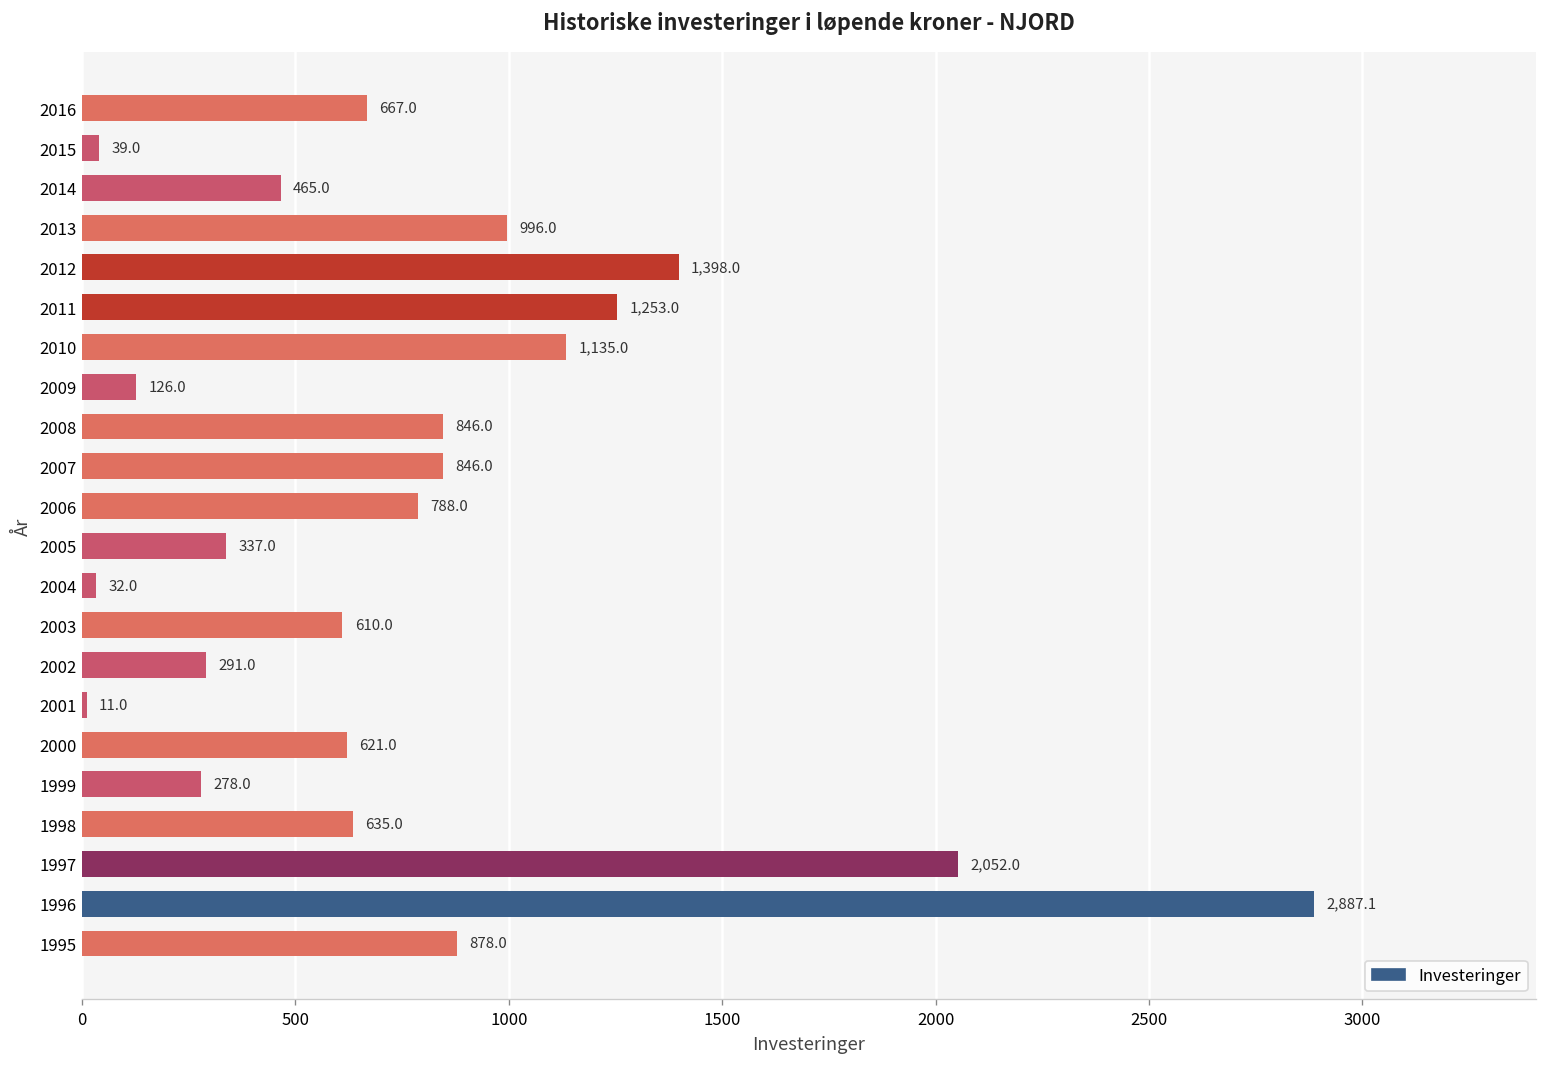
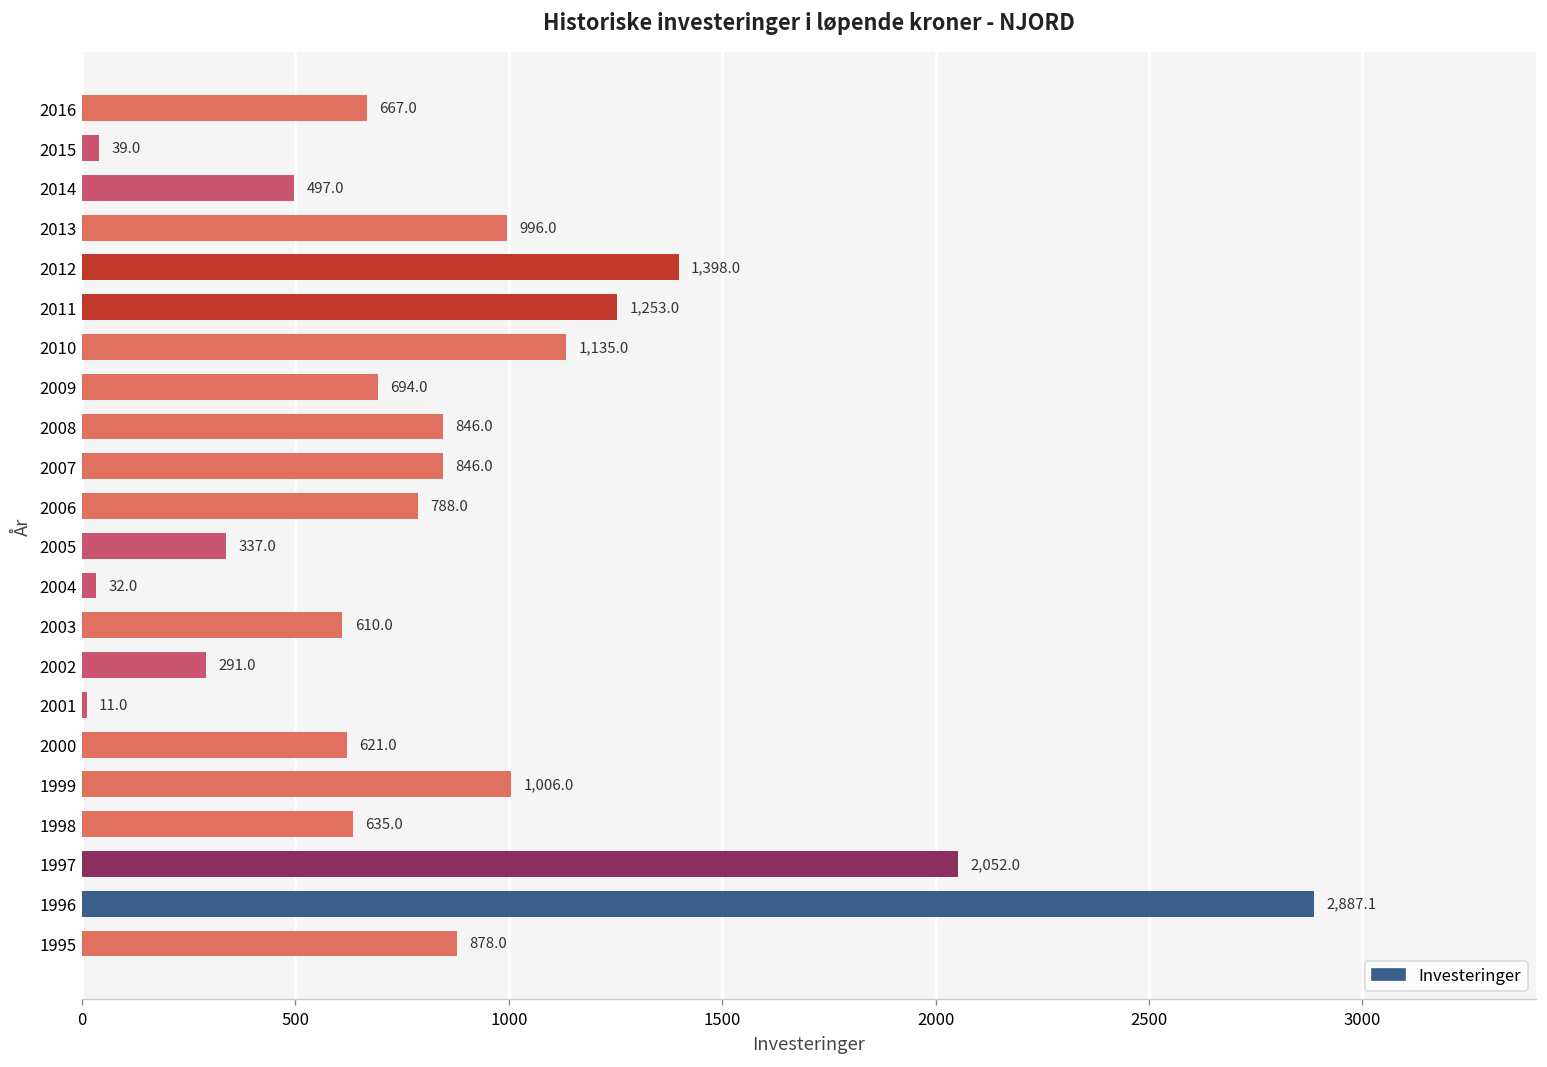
  {
    "2016": "667.0",
    "2015": "39.0",
-   "2014": "465.0",
+   "2014": "497.0",
    "2013": "996.0",
    "2012": "1,398.0",
    "2011": "1,253.0",
    "2010": "1,135.0",
-   "2009": "126.0",
+   "2009": "694.0",
    "2008": "846.0",
    "2007": "846.0",
    "2006": "788.0",
    "2005": "337.0",
    "2004": "32.0",
    "2003": "610.0",
    "2002": "291.0",
    "2001": "11.0",
    "2000": "621.0",
-   "1999": "278.0",
+   "1999": "1,006.0",
    "1998": "635.0",
    "1997": "2,052.0",
    "1996": "2,887.1",
    "1995": "878.0"
  }
